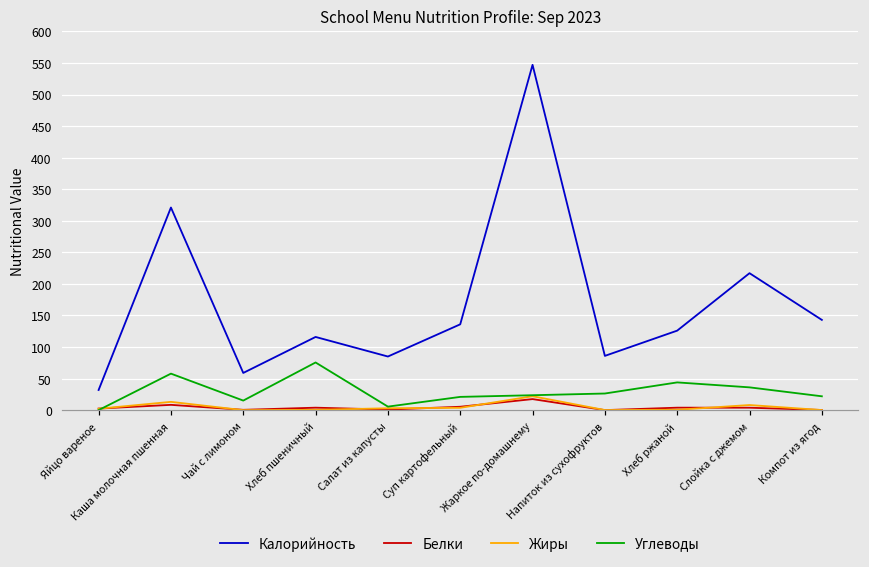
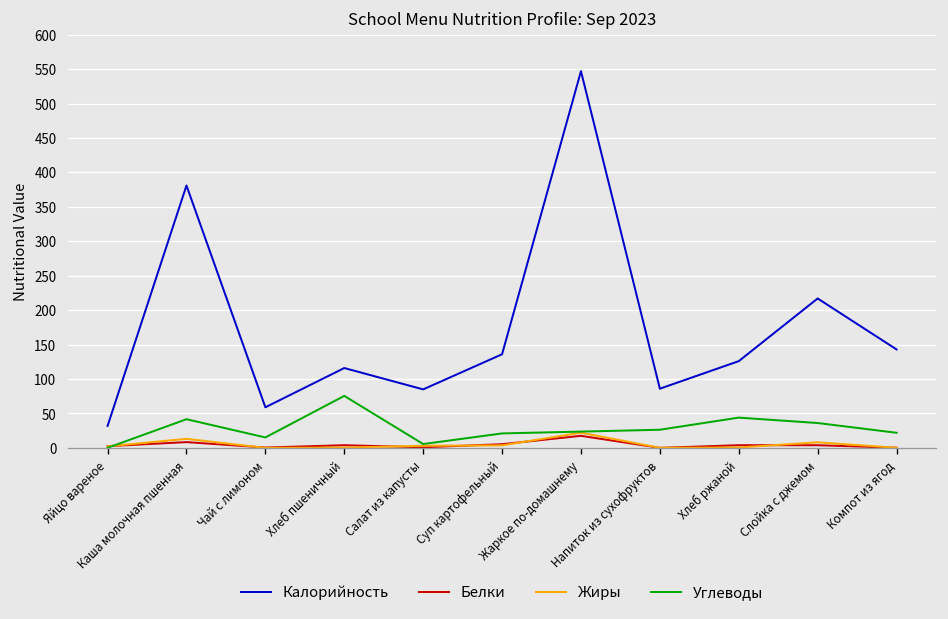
  {
    "Калорийность": {
      "Яйцо вареное": 30,
-     "Каша молочная пшенная": 320,
+     "Каша молочная пшенная": 380,
      "Чай с лимоном": 60,
      "Хлеб пшеничный": 120,
      "Салат из капусты": 90,
      "Суп картофельный": 140,
      "Жаркое по-домашнему": 550,
      "Напиток из сухофруктов": 90,
      "Хлеб ржаной": 130,
      "Слойка с джемом": 220,
      "Компот из ягод": 140
    },
    "Белки": {
      "Каша молочная пшенная": 10,
      "Жаркое по-домашнему": 20
    },
    "Жиры": {
      "Каша молочная пшенная": 10
    },
    "Углеводы": {
-     "Каша молочная пшенная": 60,
+     "Каша молочная пшенная": 40,
      "Чай с лимоном": 20,
      "Хлеб пшеничный": 80,
      "Суп картофельный": 20,
      "Напиток из сухофруктов": 30,
      "Хлеб ржаной": 40,
      "Слойка с джемом": 40,
      "Компот из ягод": 20
    }
  }
